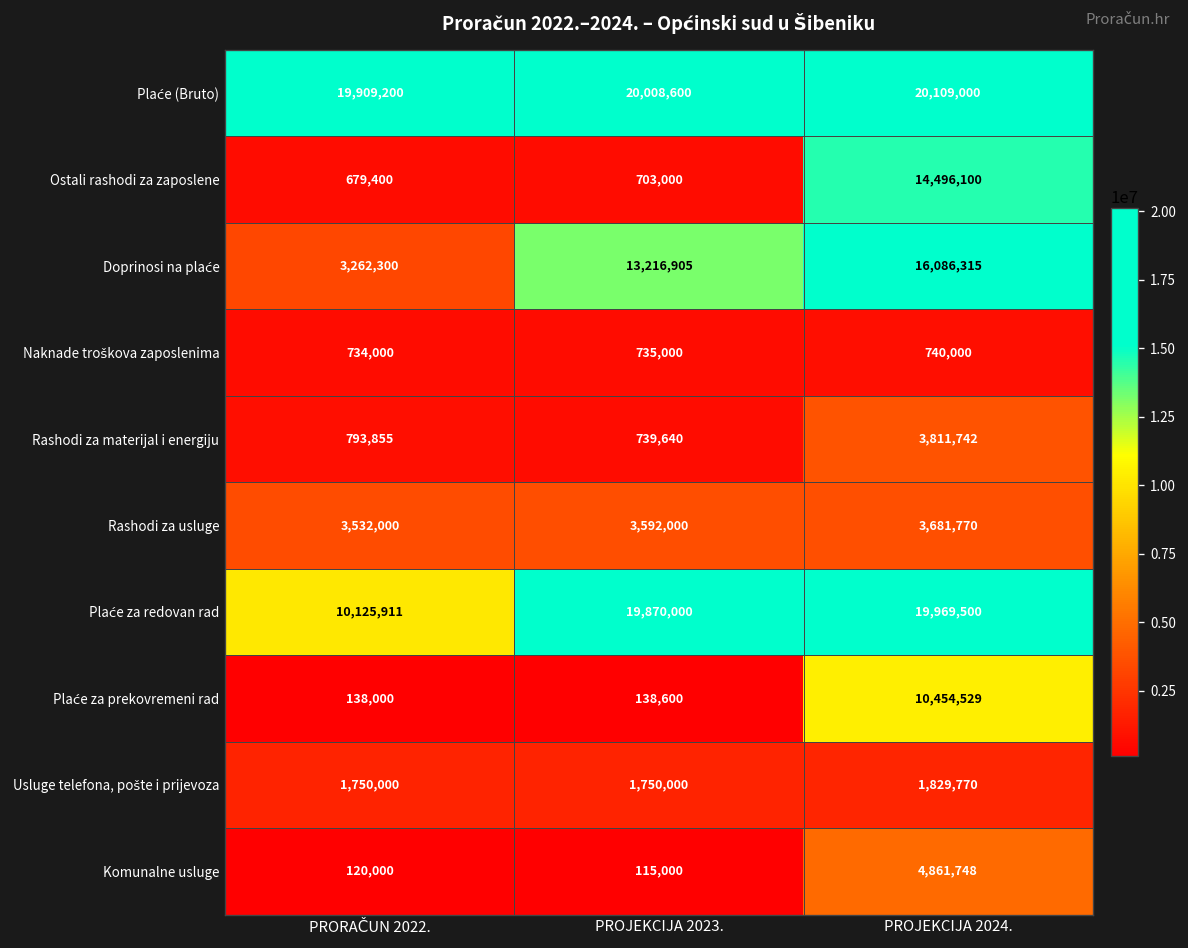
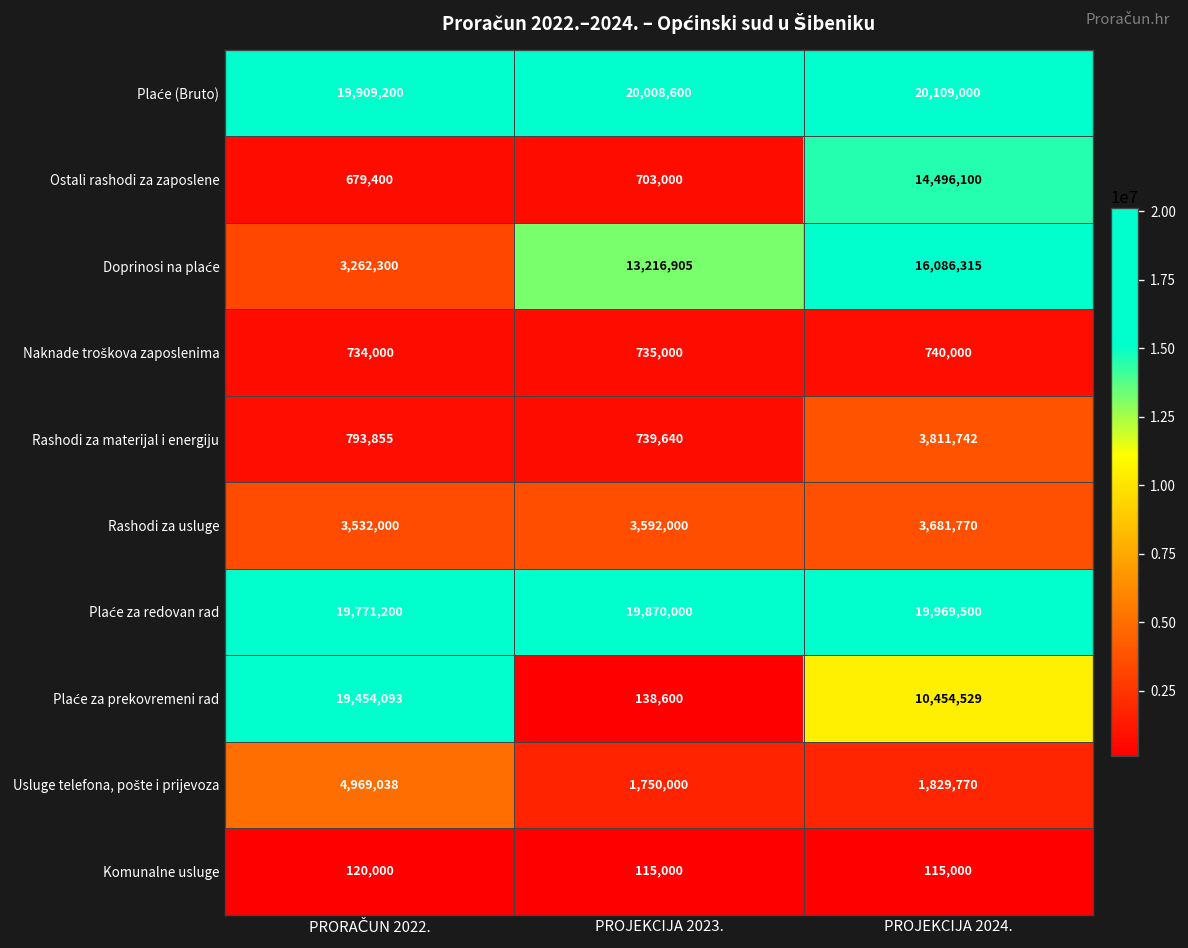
  {
    "Plaće (Bruto)": {
      "PRORAČUN 2022.": "19,909,200",
      "PROJEKCIJA 2023.": "20,008,600",
      "PROJEKCIJA 2024.": "20,109,000"
    },
    "Ostali rashodi za zaposlene": {
      "PRORAČUN 2022.": "679,400",
      "PROJEKCIJA 2023.": "703,000",
      "PROJEKCIJA 2024.": "14,496,100"
    },
    "Doprinosi na plaće": {
      "PRORAČUN 2022.": "3,262,300",
      "PROJEKCIJA 2023.": "13,216,905",
      "PROJEKCIJA 2024.": "16,086,315"
    },
    "Naknade troškova zaposlenima": {
      "PRORAČUN 2022.": "734,000",
      "PROJEKCIJA 2023.": "735,000",
      "PROJEKCIJA 2024.": "740,000"
    },
    "Rashodi za materijal i energiju": {
      "PRORAČUN 2022.": "793,855",
      "PROJEKCIJA 2023.": "739,640",
      "PROJEKCIJA 2024.": "3,811,742"
    },
    "Rashodi za usluge": {
      "PRORAČUN 2022.": "3,532,000",
      "PROJEKCIJA 2023.": "3,592,000",
      "PROJEKCIJA 2024.": "3,681,770"
    },
    "Plaće za redovan rad": {
-     "PRORAČUN 2022.": "10,125,911",
+     "PRORAČUN 2022.": "19,771,200",
      "PROJEKCIJA 2023.": "19,870,000",
      "PROJEKCIJA 2024.": "19,969,500"
    },
    "Plaće za prekovremeni rad": {
-     "PRORAČUN 2022.": "138,000",
+     "PRORAČUN 2022.": "19,454,093",
      "PROJEKCIJA 2023.": "138,600",
      "PROJEKCIJA 2024.": "10,454,529"
    },
    "Usluge telefona, pošte i prijevoza": {
-     "PRORAČUN 2022.": "1,750,000",
+     "PRORAČUN 2022.": "4,969,038",
      "PROJEKCIJA 2023.": "1,750,000",
      "PROJEKCIJA 2024.": "1,829,770"
    },
    "Komunalne usluge": {
      "PRORAČUN 2022.": "120,000",
      "PROJEKCIJA 2023.": "115,000",
-     "PROJEKCIJA 2024.": "4,861,748"
+     "PROJEKCIJA 2024.": "115,000"
    }
  }
